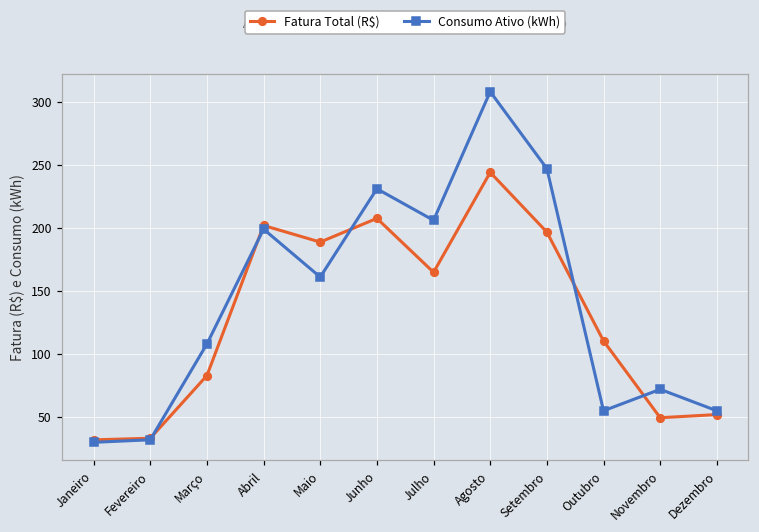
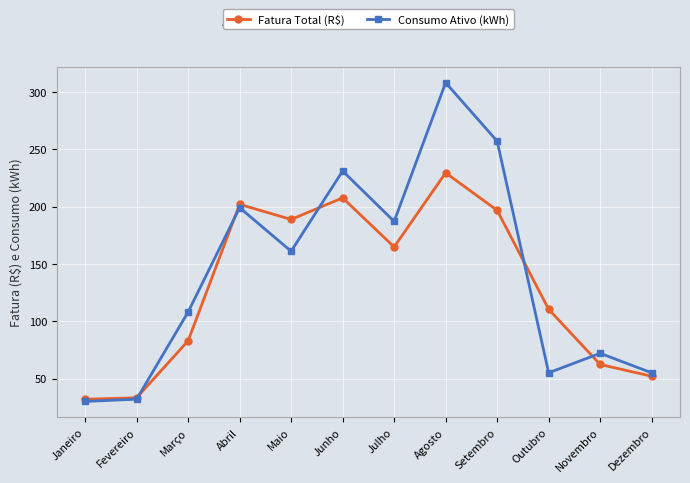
  {
    "Fatura Total (R$)": {
      "Março": 83,
      "Abril": 202,
      "Maio": 189,
      "Junho": 208,
      "Julho": 165,
-     "Agosto": 244,
+     "Agosto": 229,
      "Setembro": 197,
      "Outubro": 110,
-     "Novembro": 50,
+     "Novembro": 62,
      "Dezembro": 52
    },
    "Consumo Ativo (kWh)": {
      "Março": 108,
      "Abril": 199,
      "Maio": 161,
      "Junho": 231,
-     "Julho": 206,
+     "Julho": 187,
      "Agosto": 308,
-     "Setembro": 247,
+     "Setembro": 257,
      "Outubro": 55,
      "Novembro": 72,
      "Dezembro": 55
    }
  }
